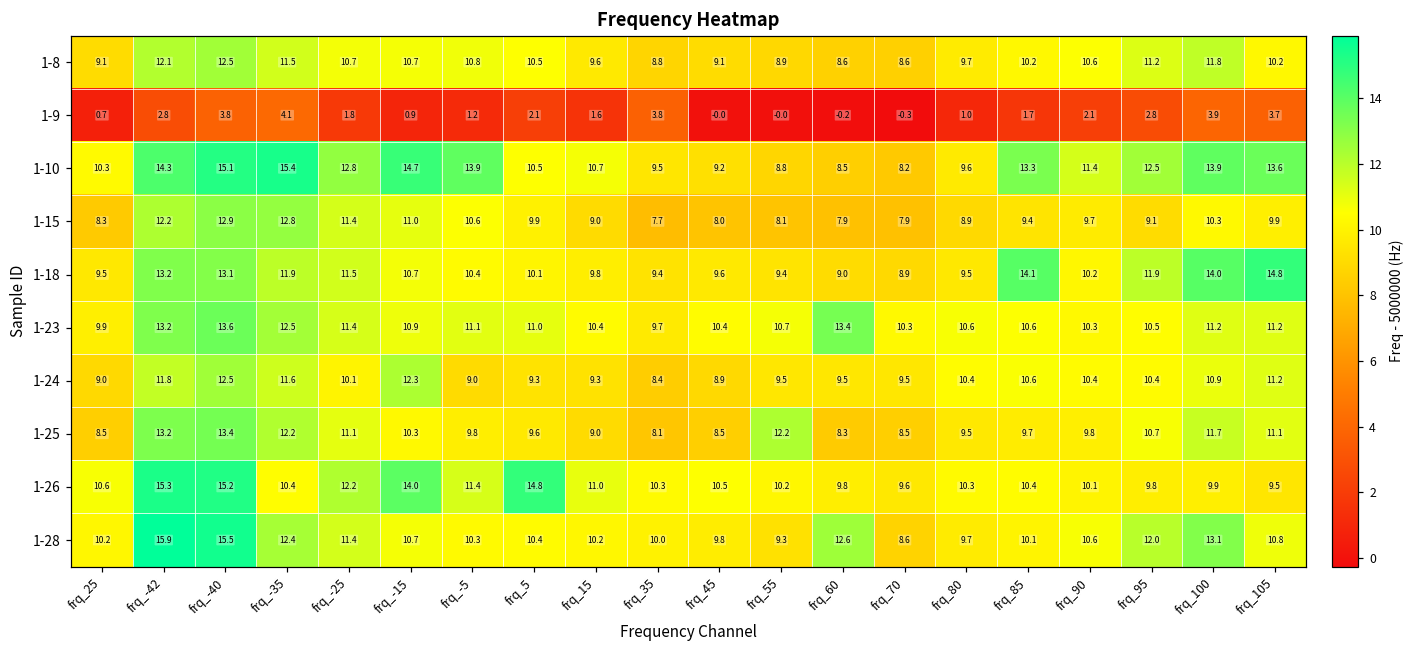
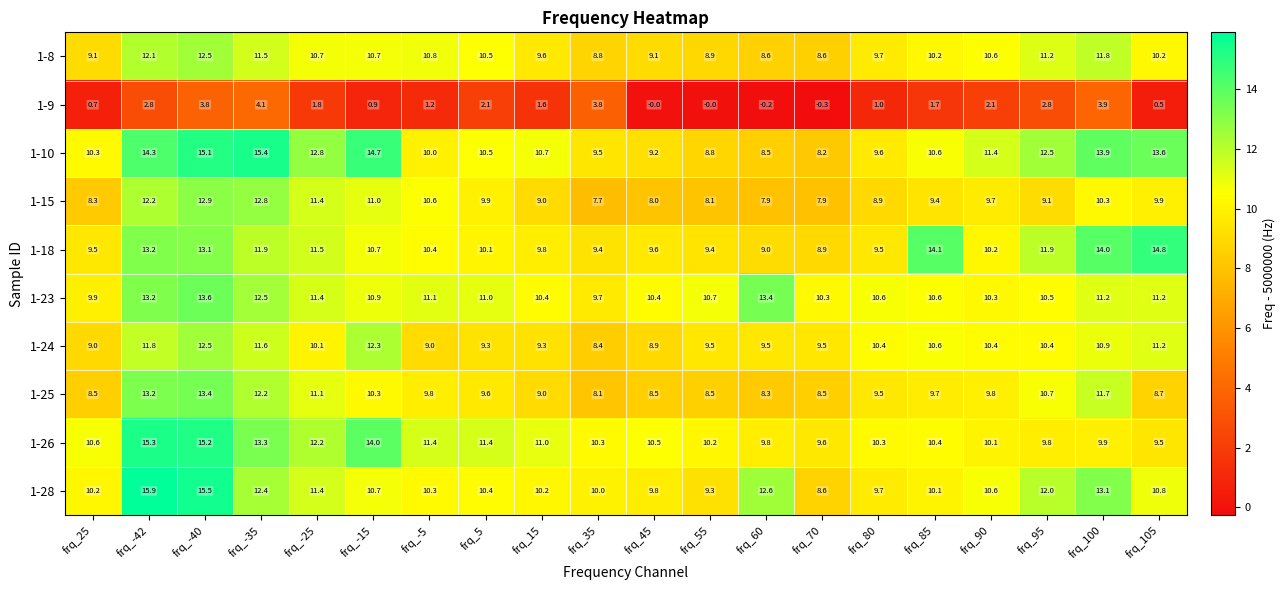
  {
    "1-9": {
-     "frq_105": 3.7
+     "frq_105": 0.5
    },
    "1-10": {
-     "frq_-5": 13.9,
-     "frq_85": 13.3
+     "frq_-5": 10.0,
+     "frq_85": 10.6
    },
    "1-25": {
-     "frq_55": 12.2,
-     "frq_105": 11.1
+     "frq_55": 8.5,
+     "frq_105": 8.7
    },
    "1-26": {
-     "frq_-35": 10.4,
-     "frq_5": 14.8
+     "frq_-35": 13.3,
+     "frq_5": 11.4
    }
  }
